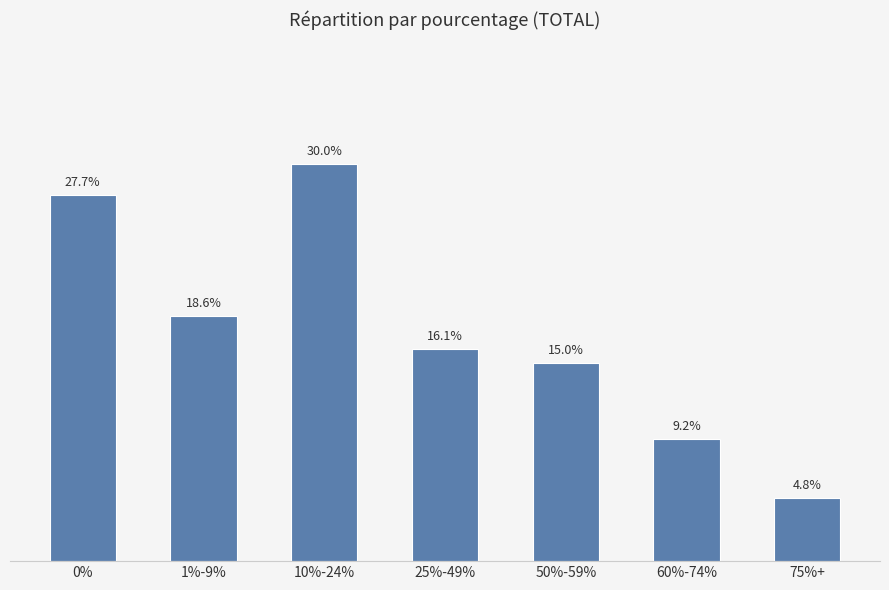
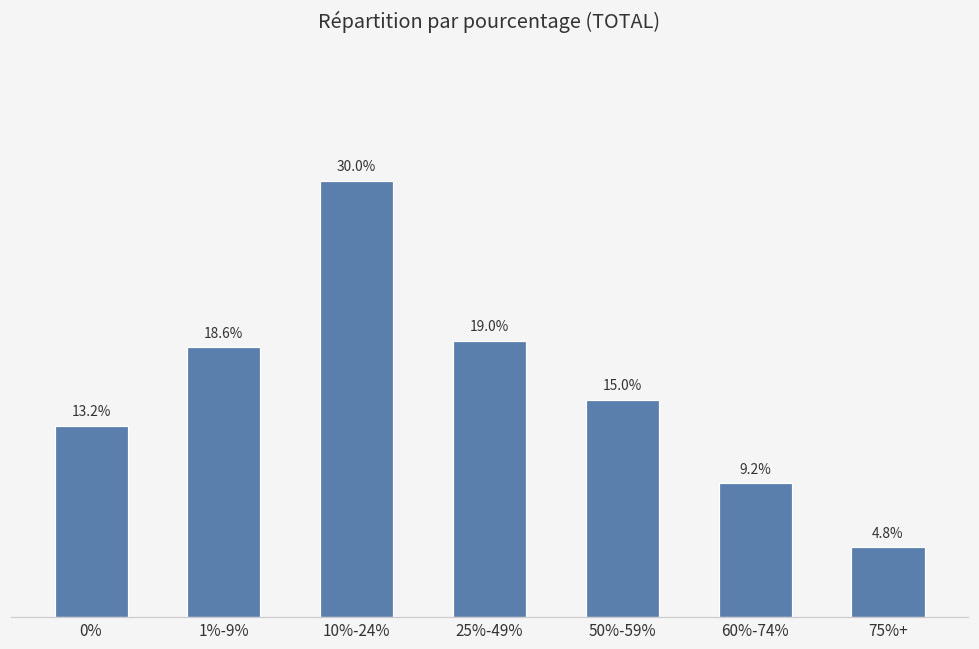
  {
-   "0%": "27.7%",
+   "0%": "13.2%",
    "1%-9%": "18.6%",
    "10%-24%": "30.0%",
-   "25%-49%": "16.1%",
+   "25%-49%": "19.0%",
    "50%-59%": "15.0%",
    "60%-74%": "9.2%",
    "75%+": "4.8%"
  }
